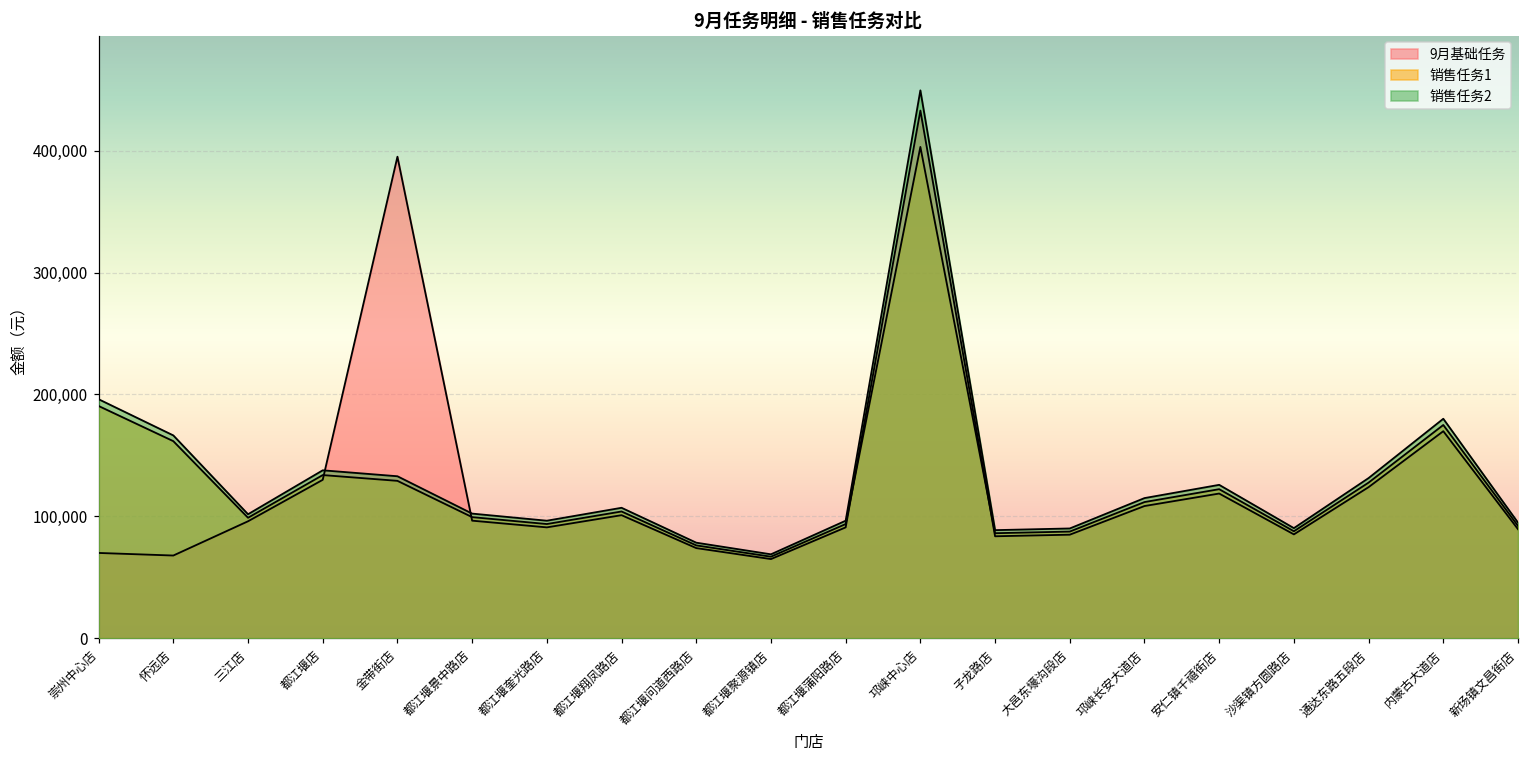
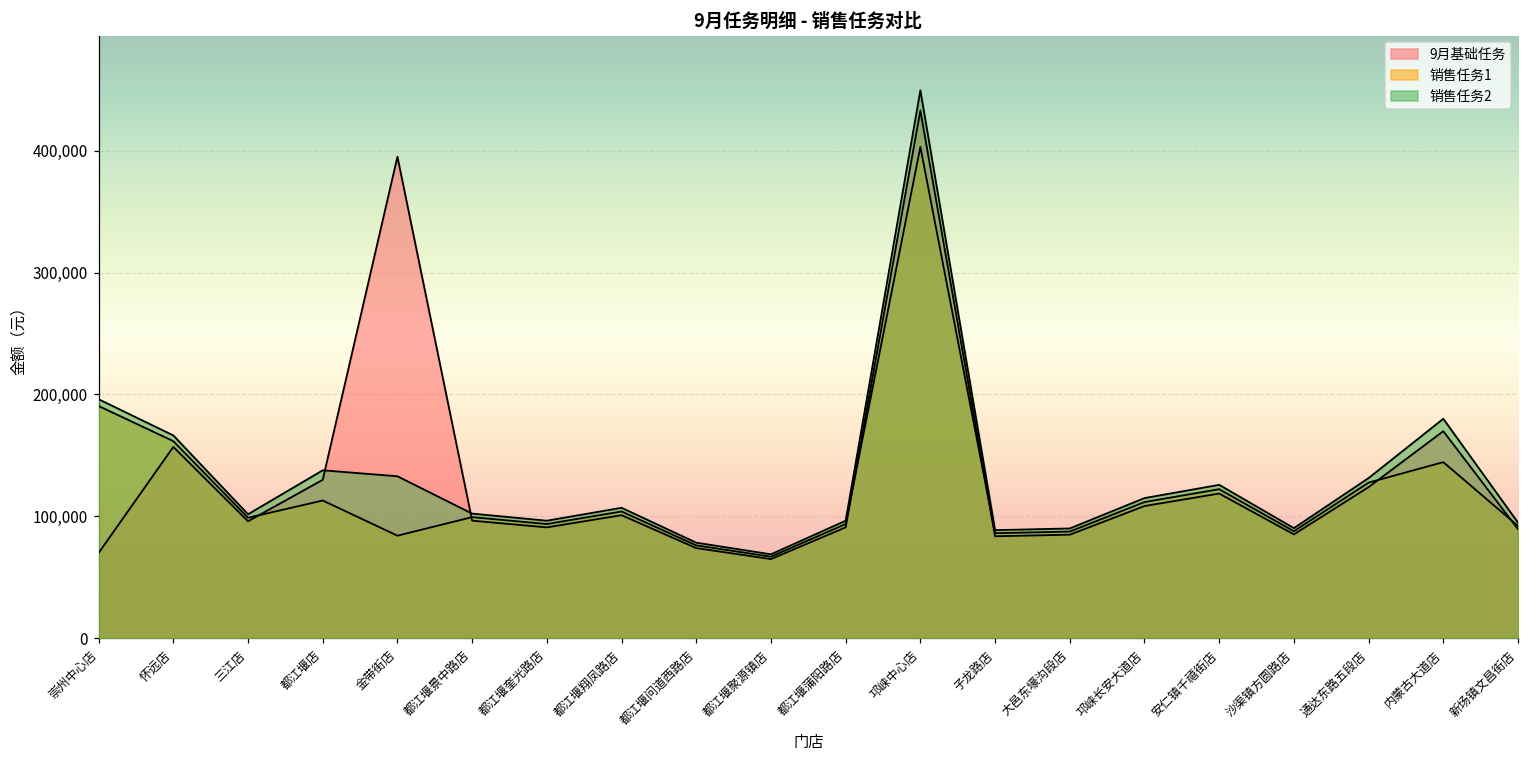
  {
    "9月基础任务": {
      "崇州中心店": "70,000",
-     "怀远店": "68,000",
+     "怀远店": "157,000",
      "三江店": "96,000",
      "都江堰店": "130,000",
      "金带街店": "395,000",
      "都江堰景中路店": "97,000",
      "都江堰奎光路店": "91,000",
      "都江堰翔凤路店": "101,000",
      "都江堰蒲阳路店": "91,000",
      "邛崃中心店": "433,000",
      "子龙路店": "84,000",
      "大邑东壕沟段店": "85,000",
      "邛崃长安大道店": "109,000",
      "安仁镇千禧街店": "119,000",
      "沙渠镇方圆路店": "85,000",
      "通达东路五段店": "124,000",
      "内蒙古大道店": "170,000",
      "新场镇文昌街店": "90,000"
    },
    "销售任务1": {
      "崇州中心店": "191,000",
      "怀远店": "162,000",
      "三江店": "99,000",
-     "都江堰店": "134,000",
-     "金带街店": "129,000",
+     "都江堰店": "113,000",
+     "金带街店": "84,000",
      "都江堰景中路店": "99,000",
      "都江堰奎光路店": "94,000",
      "都江堰翔凤路店": "104,000",
      "都江堰蒲阳路店": "94,000",
      "邛崃中心店": "403,000",
      "子龙路店": "86,000",
      "大邑东壕沟段店": "88,000",
      "邛崃长安大道店": "112,000",
      "安仁镇千禧街店": "122,000",
      "沙渠镇方圆路店": "88,000",
      "通达东路五段店": "128,000",
-     "内蒙古大道店": "175,000",
+     "内蒙古大道店": "144,000",
      "新场镇文昌街店": "92,000"
    },
    "销售任务2": {
      "崇州中心店": "196,000",
      "怀远店": "166,000",
      "三江店": "102,000",
      "都江堰店": "138,000",
      "金带街店": "133,000",
      "都江堰景中路店": "102,000",
      "都江堰奎光路店": "96,000",
      "都江堰翔凤路店": "107,000",
      "都江堰蒲阳路店": "96,000",
      "邛崃中心店": "449,000",
      "子龙路店": "89,000",
      "大邑东壕沟段店": "90,000",
      "邛崃长安大道店": "115,000",
      "安仁镇千禧街店": "126,000",
      "沙渠镇方圆路店": "90,000",
      "通达东路五段店": "131,000",
      "内蒙古大道店": "180,000",
      "新场镇文昌街店": "95,000"
    }
  }
